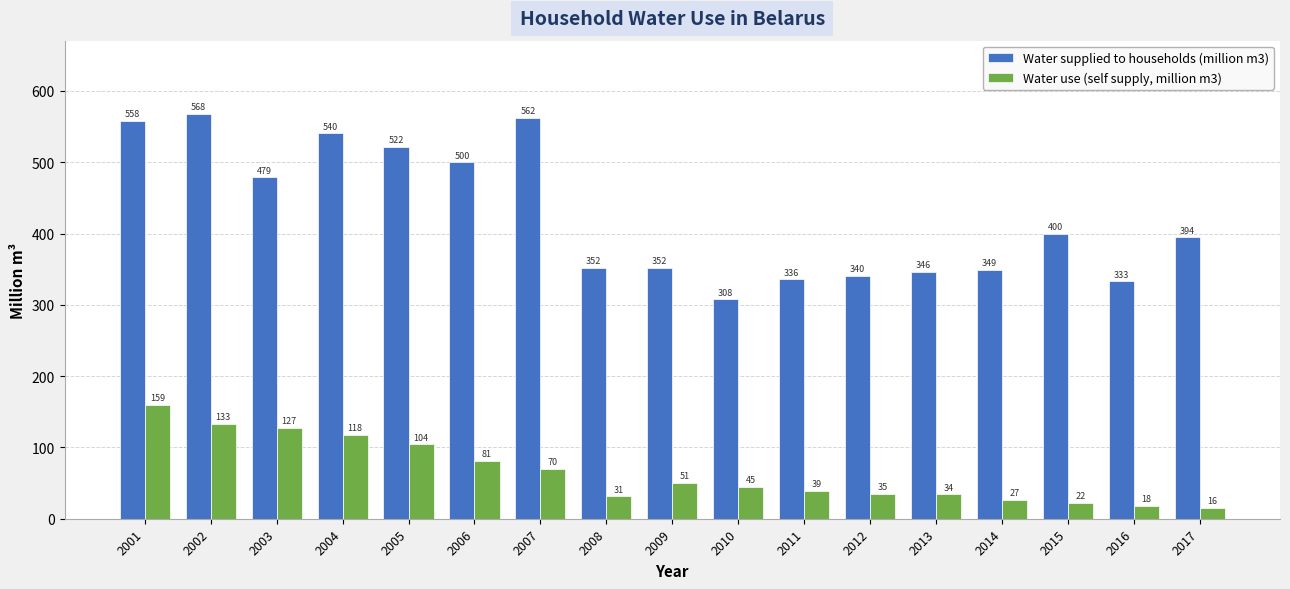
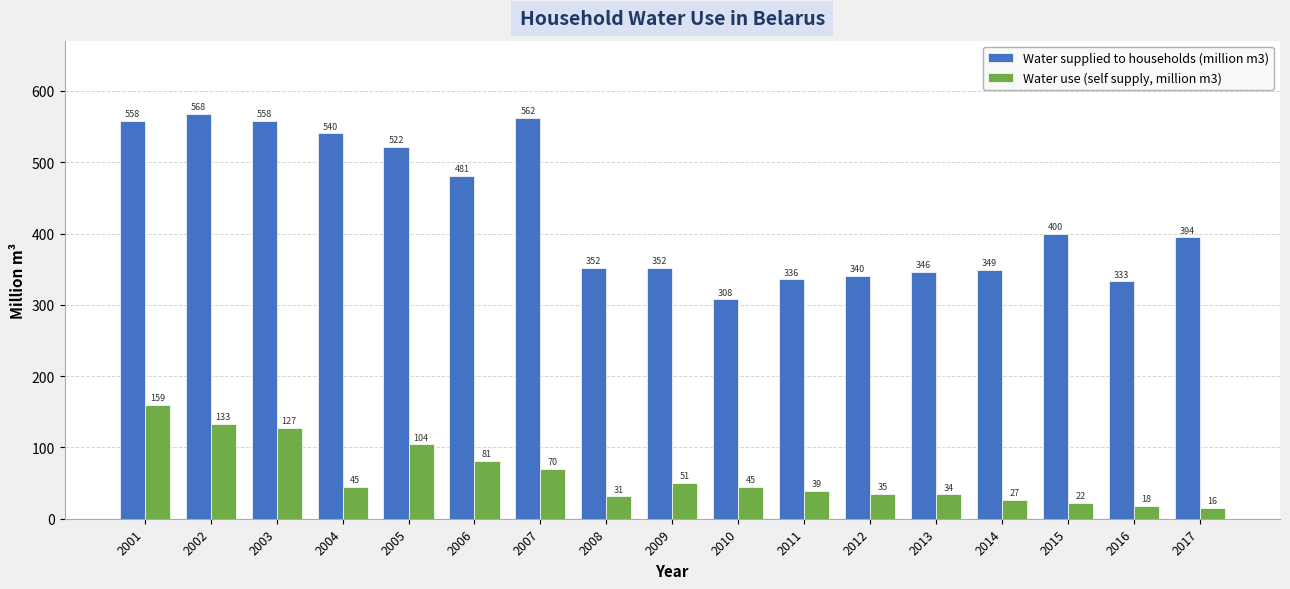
  {
    "Water supplied to households (million m3)": {
      "2001": 558,
      "2002": 568,
-     "2003": 479,
+     "2003": 558,
      "2004": 540,
      "2005": 522,
-     "2006": 500,
+     "2006": 481,
      "2007": 562,
      "2008": 352,
      "2009": 352,
      "2010": 308,
      "2011": 336,
      "2012": 340,
      "2013": 346,
      "2014": 349,
      "2015": 400,
      "2016": 333,
      "2017": 394
    },
    "Water use (self supply, million m3)": {
      "2001": 159,
      "2002": 133,
      "2003": 127,
-     "2004": 118,
+     "2004": 45,
      "2005": 104,
      "2006": 81,
      "2007": 70,
      "2008": 31,
      "2009": 51,
      "2010": 45,
      "2011": 39,
      "2012": 35,
      "2013": 34,
      "2014": 27,
      "2015": 22,
      "2016": 18,
      "2017": 16
    }
  }
